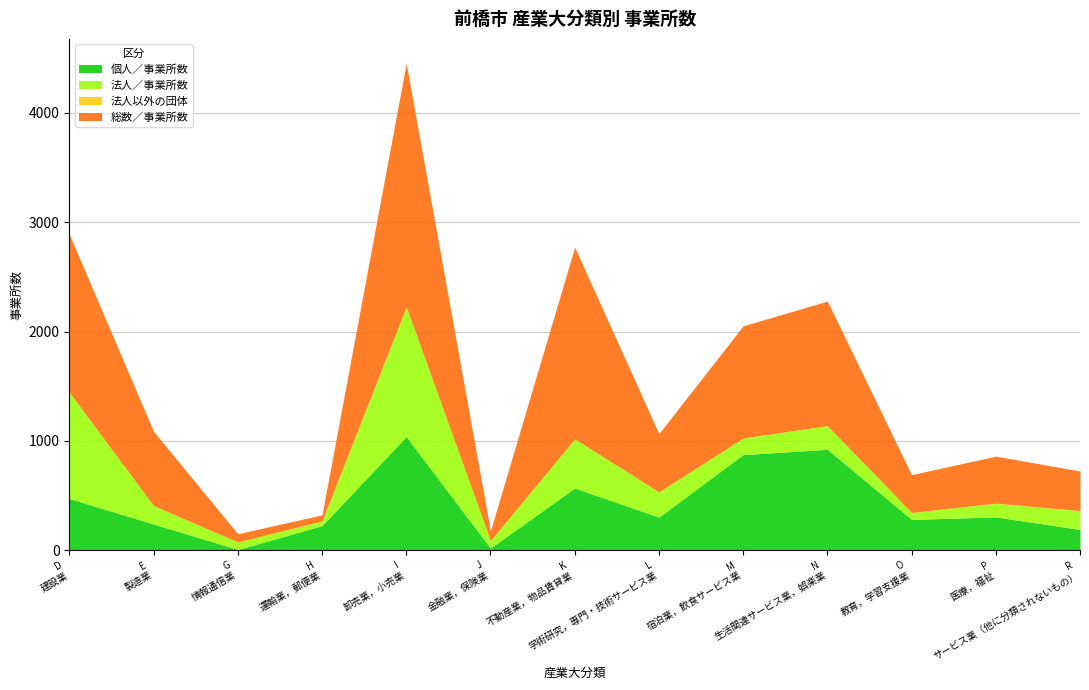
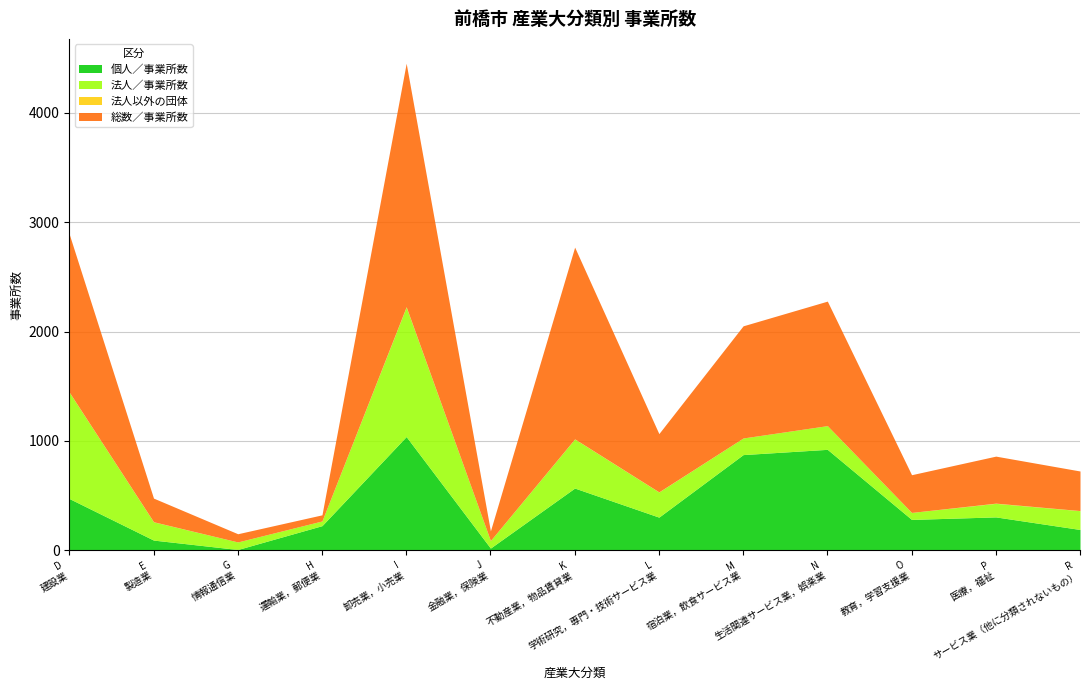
  {
    "個人／事業所数": {
      "D 建設業": 470,
-     "E 製造業": 240,
+     "E 製造業": 90,
      "H 運輸業，郵便業": 220,
      "I 卸売業，小売業": 1040,
      "K 不動産業，物品賃貸業": 570,
      "L 学術研究，専門・技術サービス業": 300,
      "M 宿泊業，飲食サービス業": 870,
      "N 生活関連サービス業，娯楽業": 920,
      "O 教育，学習支援業": 280,
      "P 医療，福祉": 300,
      "R サービス業（他に分類されないもの）": 190
    },
    "法人以外の団体": {
      "D 建設業": 970,
      "E 製造業": 170,
      "I 卸売業，小売業": 1190,
      "K 不動産業，物品賃貸業": 450,
      "L 学術研究，専門・技術サービス業": 230,
      "P 医療，福祉": 120,
      "R サービス業（他に分類されないもの）": 170
    },
    "総数／事業所数": {
      "D 建設業": 1450,
-     "E 製造業": 680,
+     "E 製造業": 220,
      "G 情報通信業": 80,
      "H 運輸業，郵便業": 60,
      "I 卸売業，小売業": 2230,
      "J 金融業，保険業": 90,
      "K 不動産業，物品賃貸業": 1750,
      "L 学術研究，専門・技術サービス業": 530,
      "M 宿泊業，飲食サービス業": 1030,
      "N 生活関連サービス業，娯楽業": 1140,
      "O 教育，学習支援業": 350,
      "P 医療，福祉": 430,
      "R サービス業（他に分類されないもの）": 360
    }
  }
